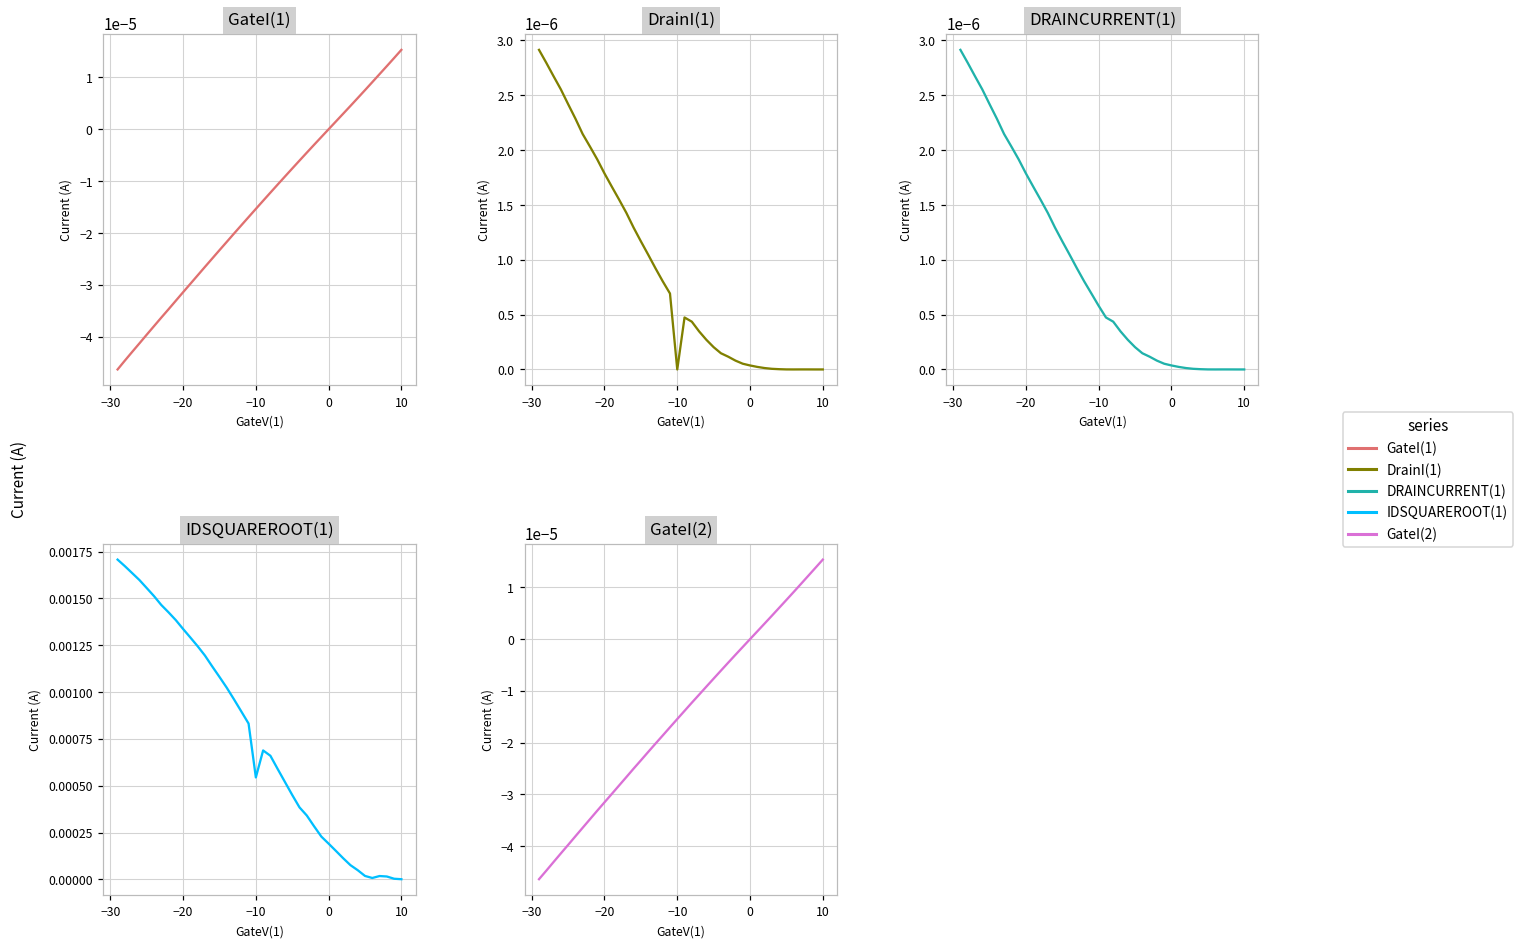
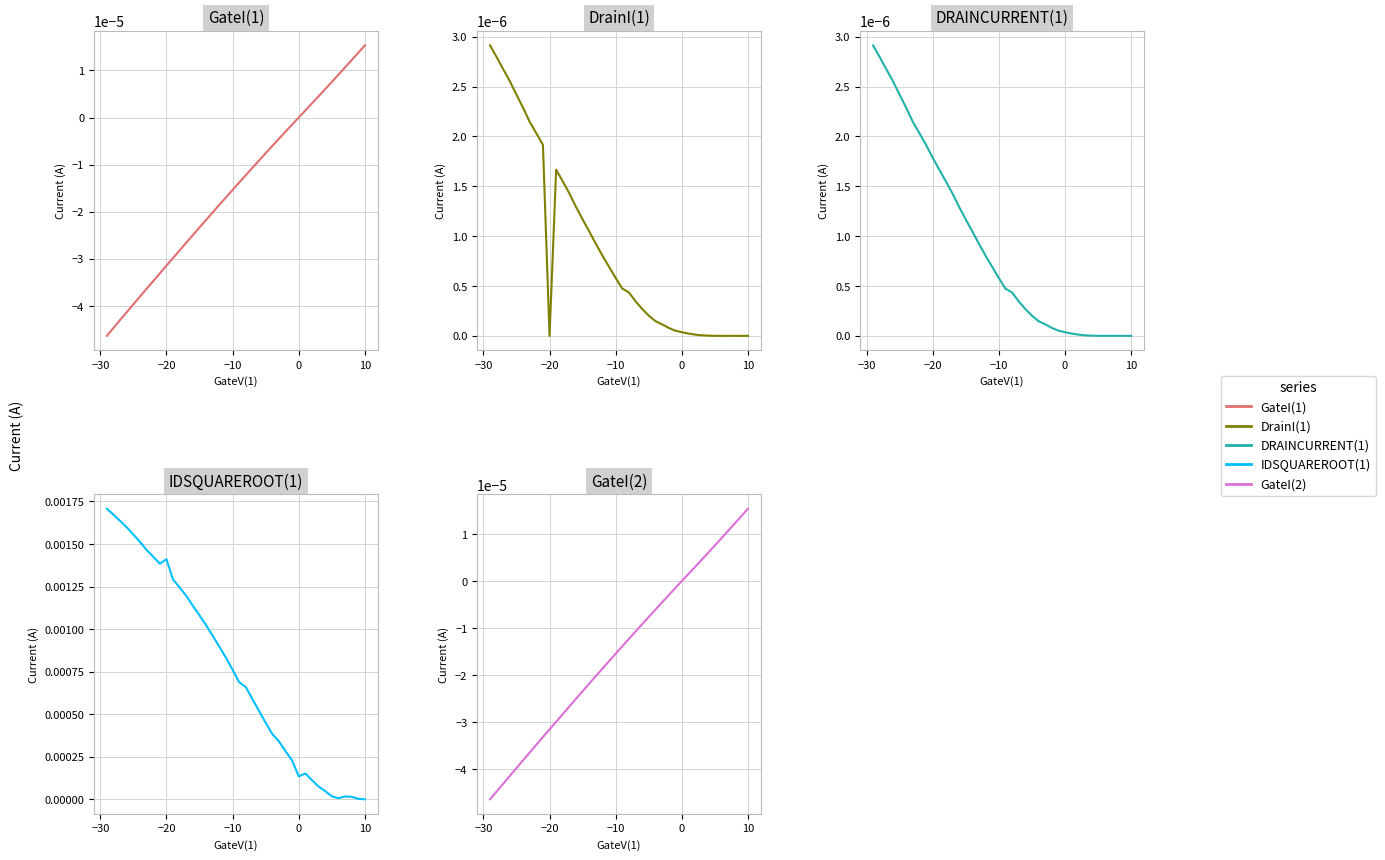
  {
    "GateI(1)": {
      "−20": -0.000031,
      "−10": -0.000015,
      "0": 0.000000,
      "10": 0.000015
    },
    "DrainI(1)": {
-     "−20": 0.000002,
-     "−10": 0.000000,
+     "−20": 0.000000,
+     "−10": 0.000001,
      "0": 0.0000000,
      "10": 0.000000
    },
    "IDSQUAREROOT(1)": {
-     "−20": 0.00134,
-     "−10": 0.00054,
-     "0": 0.00019,
+     "−20": 0.00141,
+     "−10": 0.00076,
+     "0": 0.00014,
      "10": 0.00000
    },
    "GateI(2)": {
      "−20": -0.000032,
      "−10": -0.000015,
      "0": 0.000000,
      "10": 0.000015
    }
  }
